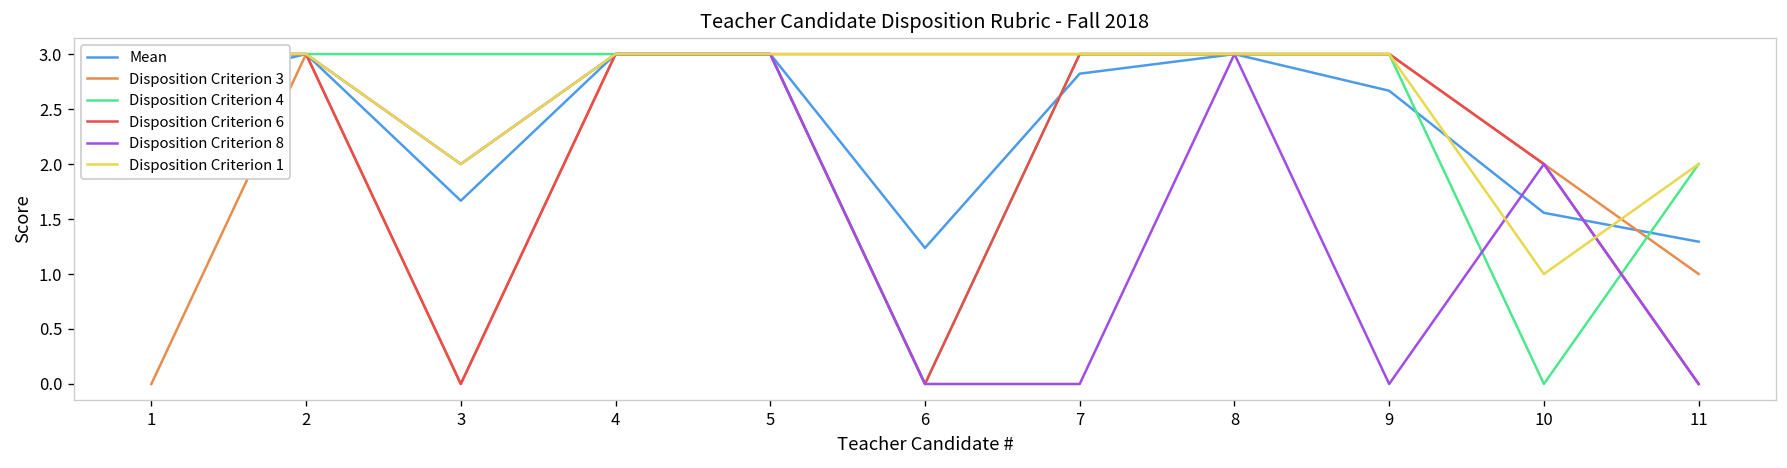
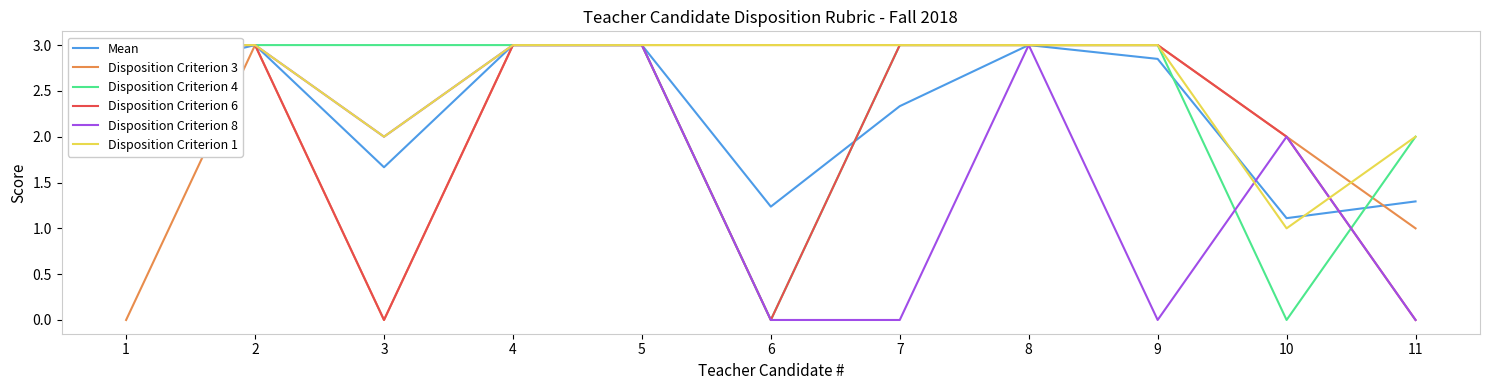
  {
    "Mean": {
      "3": 1.7,
      "6": 1.2,
-     "7": 2.8,
-     "9": 2.7,
-     "10": 1.6,
+     "7": 2.3,
+     "9": 2.8,
+     "10": 1.1,
      "11": 1.3
    },
    "Disposition Criterion 3": {
      "1": 0.0,
      "11": 1.0
    },
    "Disposition Criterion 4": {
      "3": 3.0,
      "10": 0.0
    },
    "Disposition Criterion 8": {
      "7": 0.0,
      "9": 0.0
    },
    "Disposition Criterion 1": {
      "10": 1.0
    }
  }
